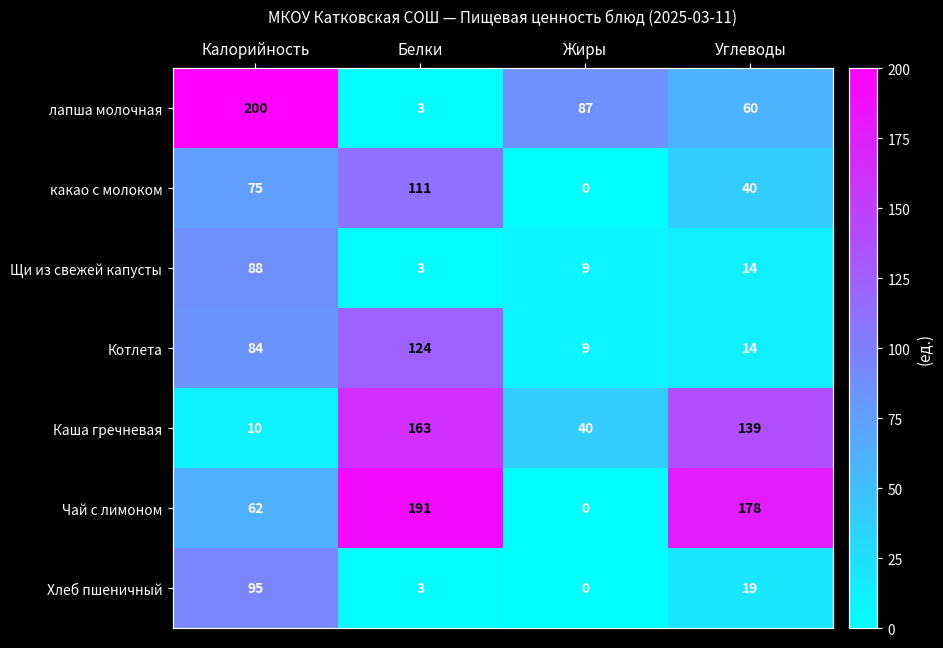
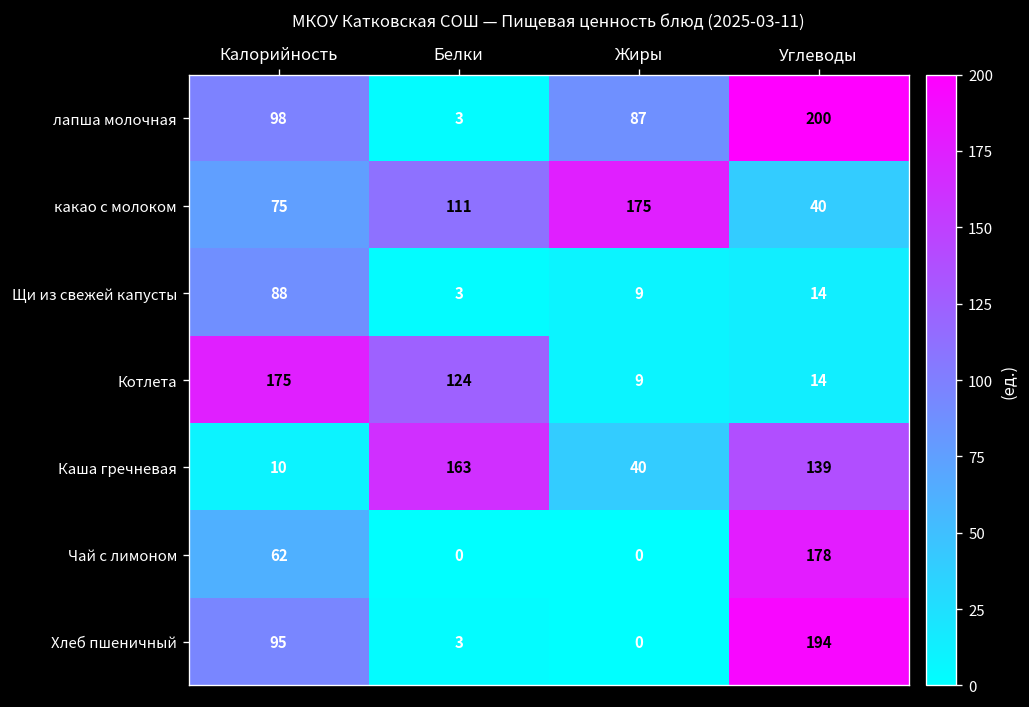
  {
    "лапша молочная": {
-     "Калорийность": 200,
+     "Калорийность": 98,
      "Белки": 3,
      "Жиры": 87,
-     "Углеводы": 60
+     "Углеводы": 200
    },
    "какао с молоком": {
      "Калорийность": 75,
      "Белки": 111,
-     "Жиры": 0,
+     "Жиры": 175,
      "Углеводы": 40
    },
    "Щи из свежей капусты": {
      "Калорийность": 88,
      "Белки": 3,
      "Жиры": 9,
      "Углеводы": 14
    },
    "Котлета": {
-     "Калорийность": 84,
+     "Калорийность": 175,
      "Белки": 124,
      "Жиры": 9,
      "Углеводы": 14
    },
    "Каша гречневая": {
      "Калорийность": 10,
      "Белки": 163,
      "Жиры": 40,
      "Углеводы": 139
    },
    "Чай с лимоном": {
      "Калорийность": 62,
-     "Белки": 191,
+     "Белки": 0,
      "Жиры": 0,
      "Углеводы": 178
    },
    "Хлеб пшеничный": {
      "Калорийность": 95,
      "Белки": 3,
      "Жиры": 0,
-     "Углеводы": 19
+     "Углеводы": 194
    }
  }
